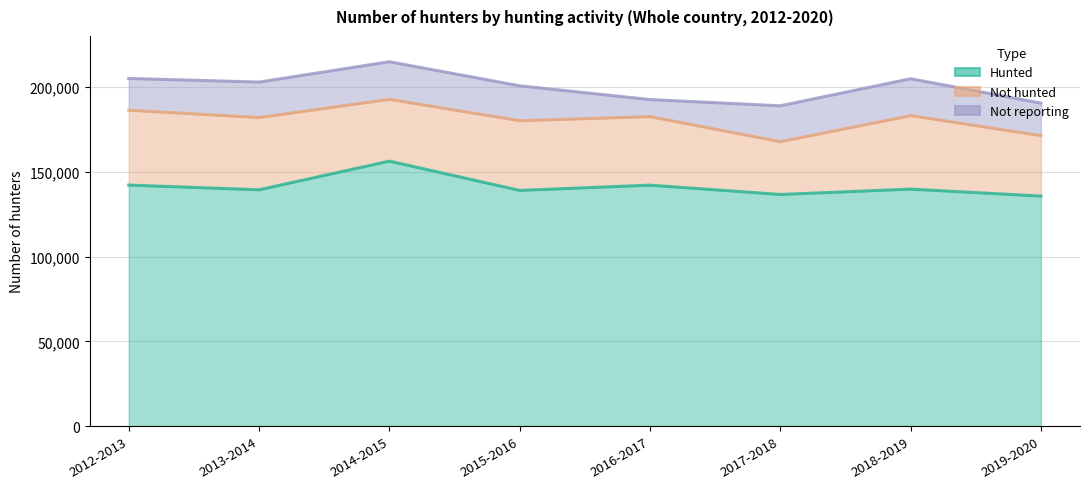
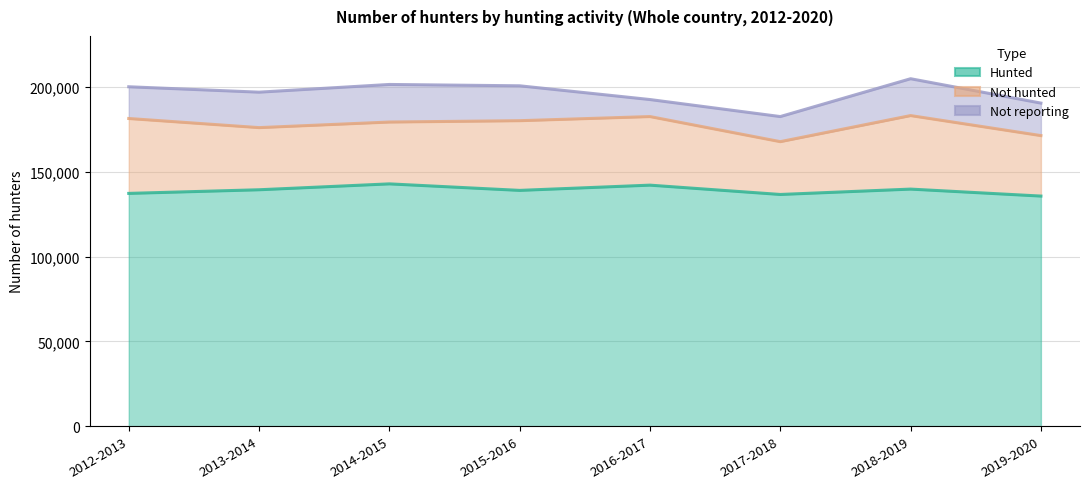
  {
    "Hunted": {
-     "2012-2013": "142,000",
+     "2012-2013": "137,000",
      "2013-2014": "139,000",
-     "2014-2015": "156,000",
+     "2014-2015": "143,000",
      "2015-2016": "139,000",
      "2016-2017": "142,000",
      "2017-2018": "137,000",
      "2018-2019": "140,000",
      "2019-2020": "136,000"
    },
    "Not hunted": {
      "2012-2013": "44,000",
-     "2013-2014": "43,000",
+     "2013-2014": "37,000",
      "2014-2015": "36,000",
      "2015-2016": "41,000",
      "2016-2017": "40,000",
      "2017-2018": "31,000",
      "2018-2019": "43,000",
      "2019-2020": "36,000"
    },
    "Not reporting": {
      "2012-2013": "19,000",
      "2013-2014": "21,000",
      "2014-2015": "22,000",
      "2015-2016": "21,000",
      "2016-2017": "10,000",
-     "2017-2018": "21,000",
+     "2017-2018": "15,000",
      "2018-2019": "22,000",
      "2019-2020": "19,000"
    }
  }
